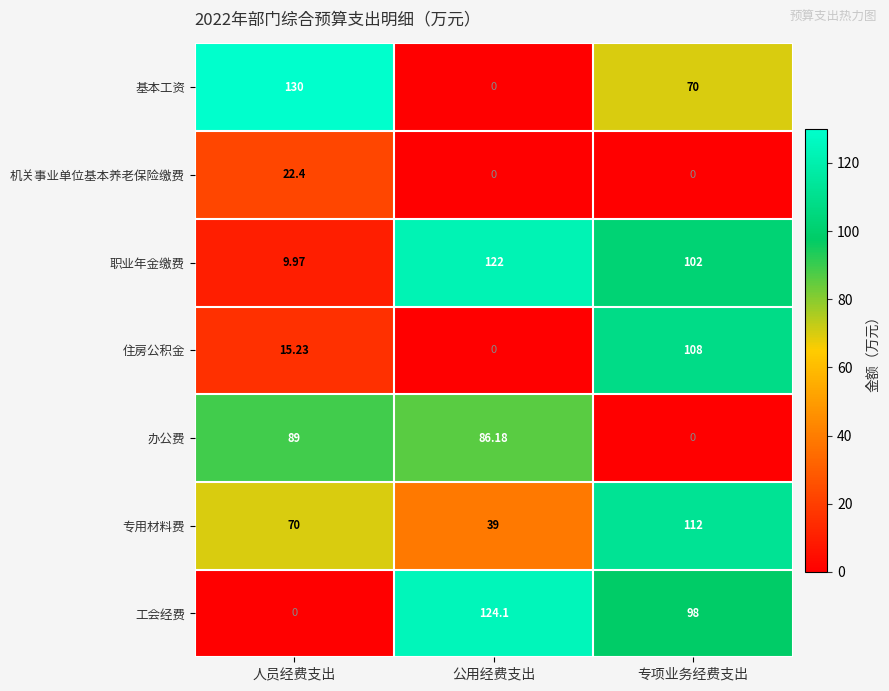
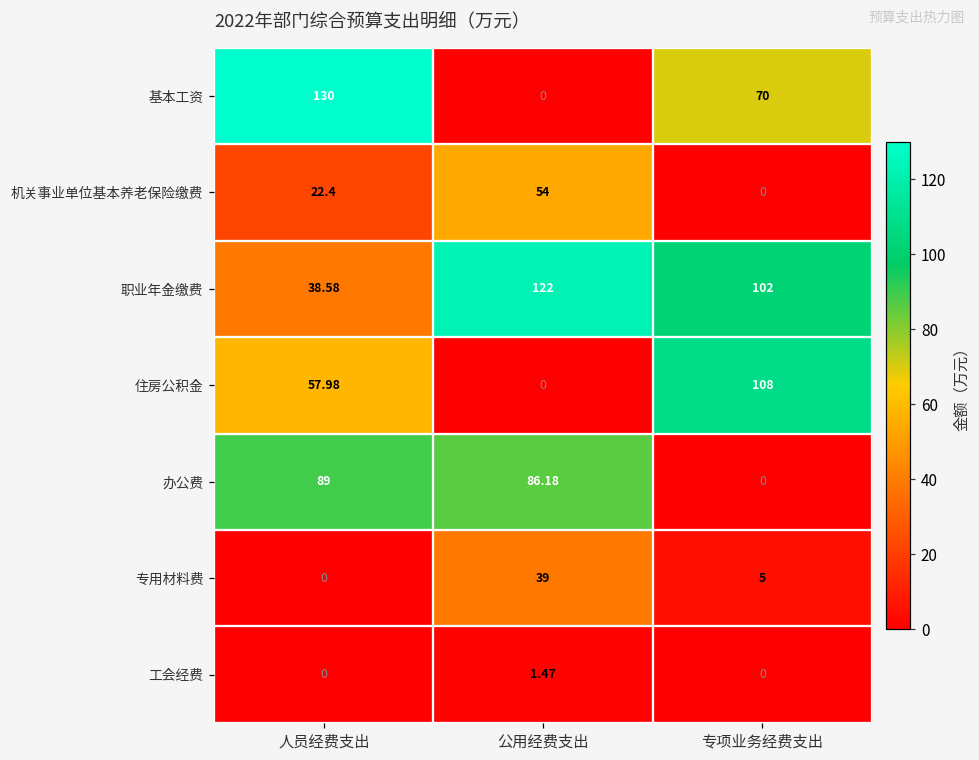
  {
    "基本工资": {
      "人员经费支出": 130,
      "公用经费支出": 0,
      "专项业务经费支出": 70
    },
    "机关事业单位基本养老保险缴费": {
      "人员经费支出": 22.4,
-     "公用经费支出": 0,
+     "公用经费支出": 54,
      "专项业务经费支出": 0
    },
    "职业年金缴费": {
-     "人员经费支出": 9.97,
+     "人员经费支出": 38.58,
      "公用经费支出": 122,
      "专项业务经费支出": 102
    },
    "住房公积金": {
-     "人员经费支出": 15.23,
+     "人员经费支出": 57.98,
      "公用经费支出": 0,
      "专项业务经费支出": 108
    },
    "办公费": {
      "人员经费支出": 89,
      "公用经费支出": 86.18,
      "专项业务经费支出": 0
    },
    "专用材料费": {
-     "人员经费支出": 70,
+     "人员经费支出": 0,
      "公用经费支出": 39,
-     "专项业务经费支出": 112
+     "专项业务经费支出": 5
    },
    "工会经费": {
      "人员经费支出": 0,
-     "公用经费支出": 124.1,
-     "专项业务经费支出": 98
+     "公用经费支出": 1.47,
+     "专项业务经费支出": 0
    }
  }
